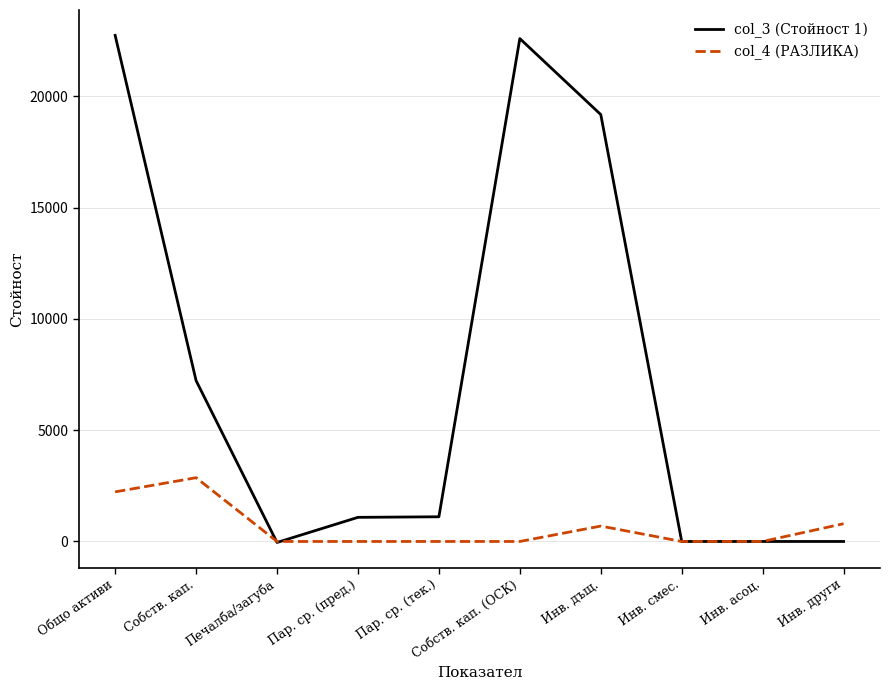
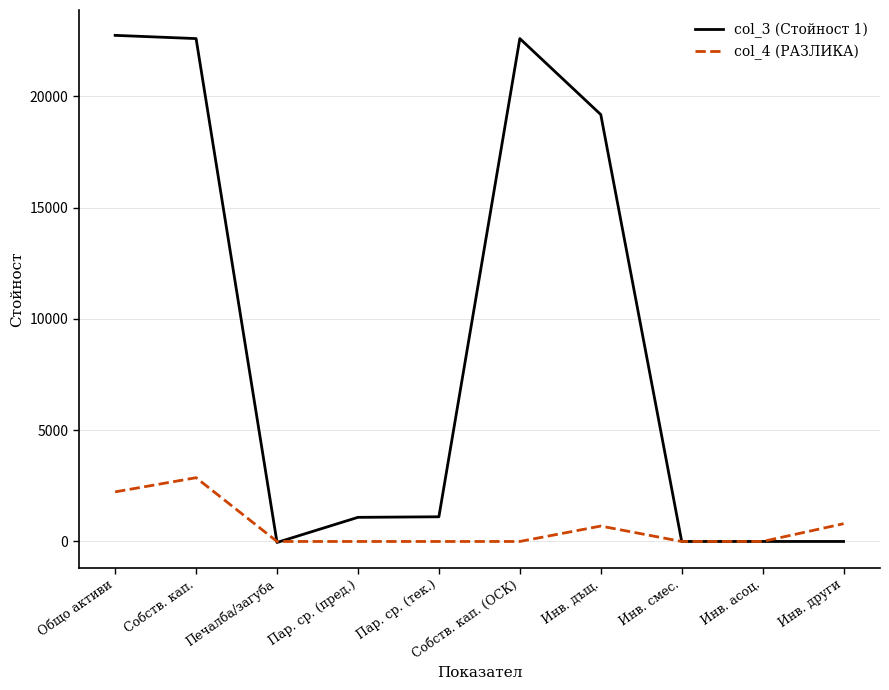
  {
    "col_3 (Стойност 1)": {
      "Общо активи": 22700,
-     "Собств. кап.": 7200,
+     "Собств. кап.": 22600,
      "Пар. ср. (пред.)": 1100,
      "Пар. ср. (тек.)": 1100,
      "Собств. кап. (ОСК)": 22600,
      "Инв. дъщ.": 19200,
      "Инв. други": 0
    },
    "col_4 (РАЗЛИКА)": {
      "Общо активи": 2200,
      "Собств. кап.": 2900,
      "Пар. ср. (пред.)": 0,
      "Пар. ср. (тек.)": 0,
      "Собств. кап. (ОСК)": 0,
      "Инв. дъщ.": 700,
      "Инв. други": 800
    }
  }
